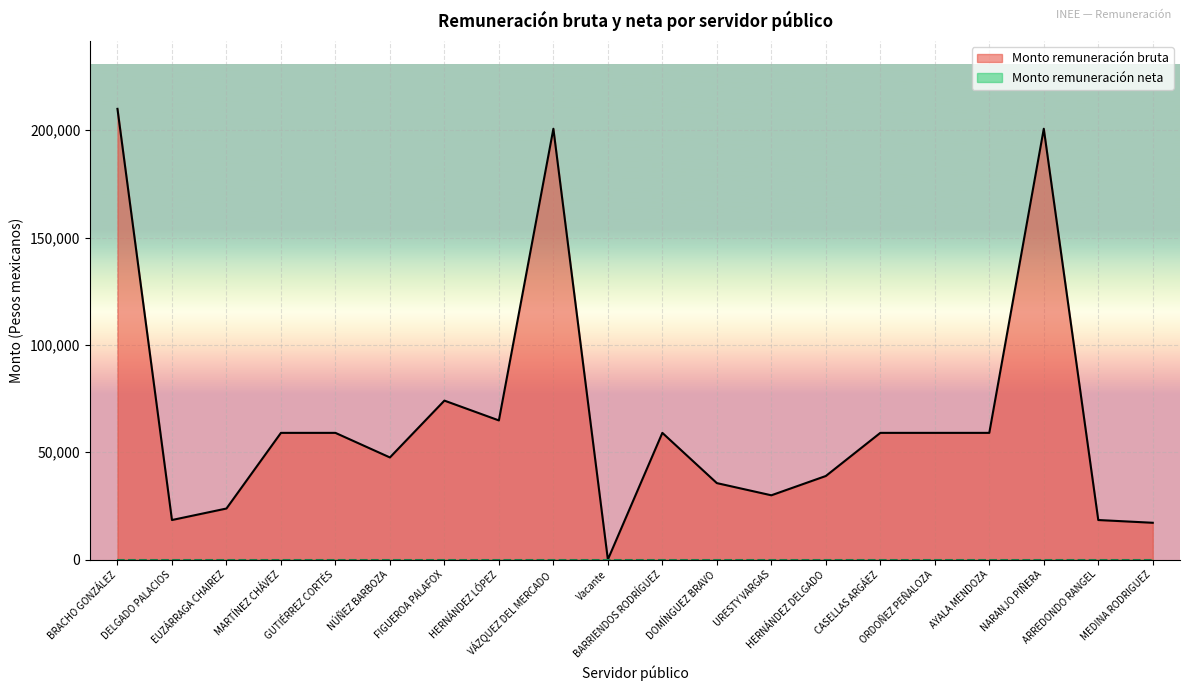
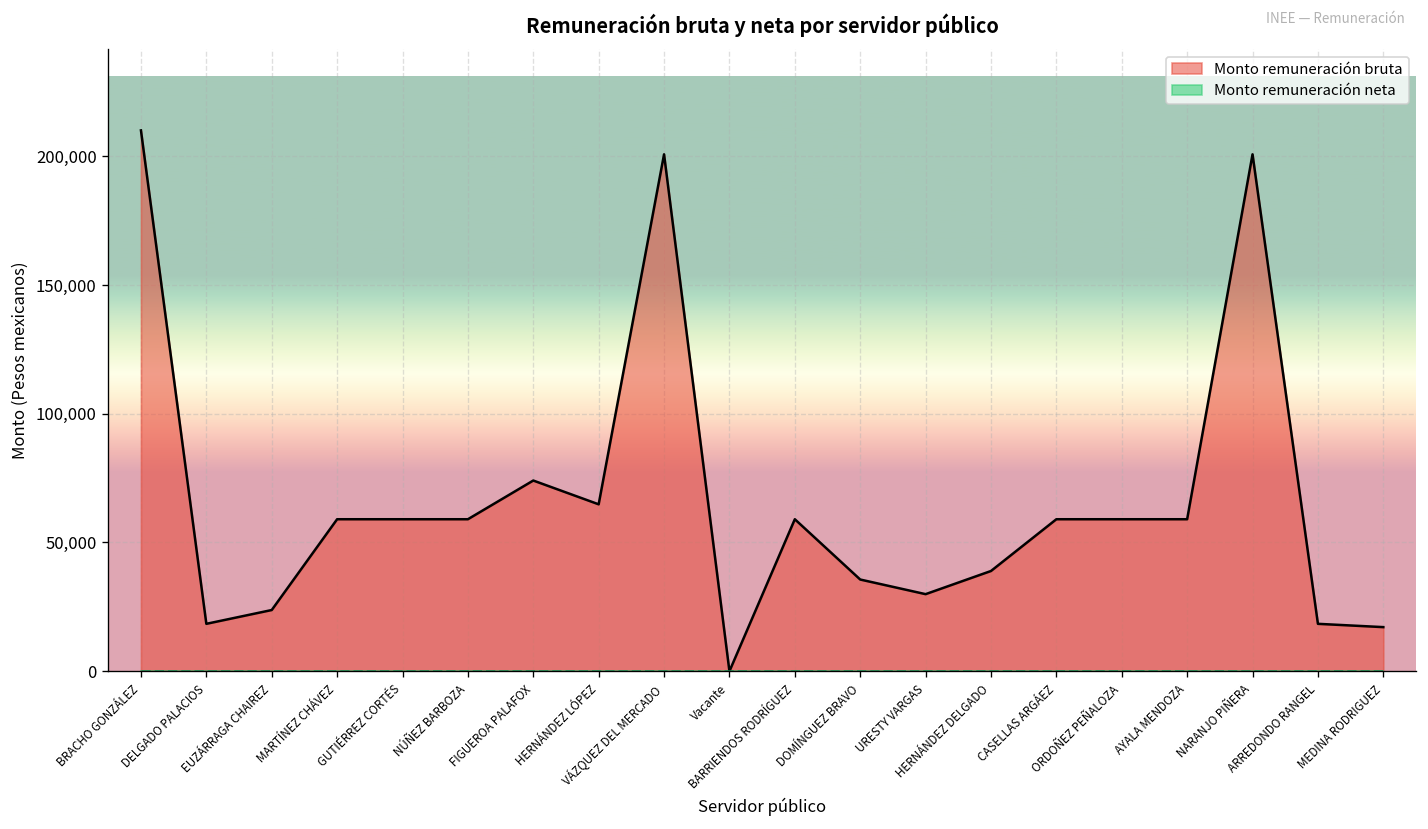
  {
    "Monto remuneración bruta": {
      "BRACHO GONZÁLEZ": "210,000",
      "DELGADO PALACIOS": "18,000",
      "EUZÁRRAGA CHAIREZ": "24,000",
      "MARTÍNEZ CHÁVEZ": "59,000",
      "GUTIÉRREZ CORTÉS": "59,000",
-     "NÚÑEZ BARBOZA": "48,000",
+     "NÚÑEZ BARBOZA": "59,000",
      "FIGUEROA PALAFOX": "74,000",
      "HERNÁNDEZ LÓPEZ": "65,000",
      "VÁZQUEZ DEL MERCADO": "201,000",
      "BARRIENDOS RODRÍGUEZ": "59,000",
      "DOMÍNGUEZ BRAVO": "36,000",
      "URESTY VARGAS": "30,000",
      "HERNÁNDEZ DELGADO": "39,000",
      "CASELLAS ARGÁEZ": "59,000",
      "ORDOÑEZ PEÑALOZA": "59,000",
      "AYALA MENDOZA": "59,000",
      "NARANJO PIÑERA": "201,000",
      "ARREDONDO RANGEL": "18,000",
      "MEDINA RODRIGUEZ": "17,000"
    },
    "Monto remuneración neta": {
      "BRACHO GONZÁLEZ": "0",
      "DELGADO PALACIOS": "0",
      "EUZÁRRAGA CHAIREZ": "0",
      "MARTÍNEZ CHÁVEZ": "0",
      "GUTIÉRREZ CORTÉS": "0",
      "NÚÑEZ BARBOZA": "0",
      "FIGUEROA PALAFOX": "0",
      "HERNÁNDEZ LÓPEZ": "0",
      "VÁZQUEZ DEL MERCADO": "0",
      "BARRIENDOS RODRÍGUEZ": "0",
      "DOMÍNGUEZ BRAVO": "0",
      "URESTY VARGAS": "0",
      "HERNÁNDEZ DELGADO": "0",
      "CASELLAS ARGÁEZ": "0",
      "ORDOÑEZ PEÑALOZA": "0",
      "AYALA MENDOZA": "0",
      "NARANJO PIÑERA": "0",
      "ARREDONDO RANGEL": "0",
      "MEDINA RODRIGUEZ": "0"
    }
  }
